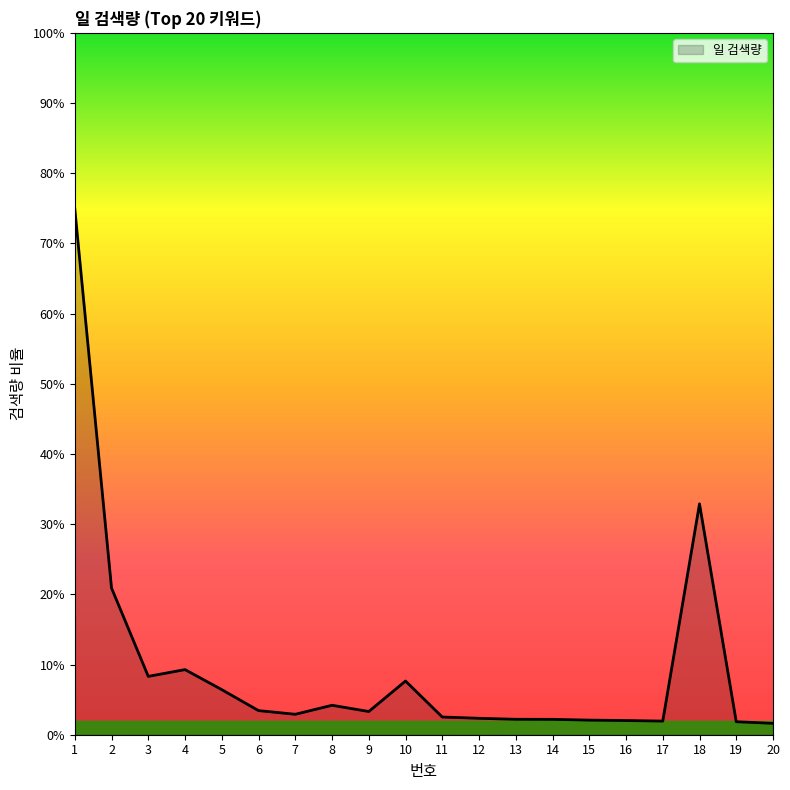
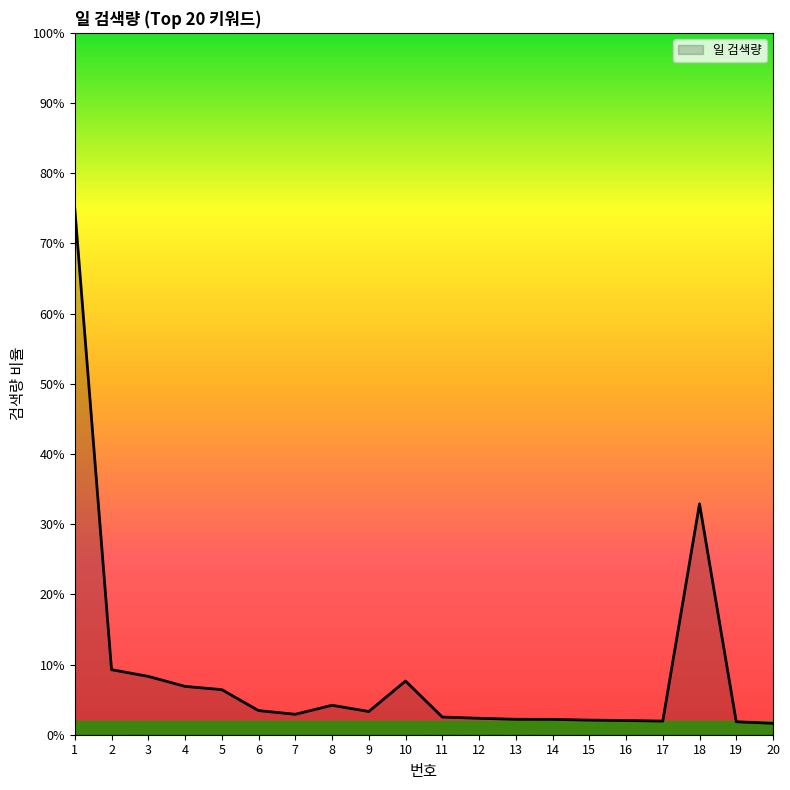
  {
    "1": "75%",
-   "2": "21%",
+   "2": "9%",
    "3": "8%",
-   "4": "9%",
+   "4": "7%",
    "5": "6%",
    "6": "3%",
    "7": "3%",
    "8": "4%",
    "9": "3%",
    "10": "8%",
    "11": "3%",
    "12": "2%",
    "13": "2%",
    "14": "2%",
    "15": "2%",
    "16": "2%",
    "18": "33%"
  }
